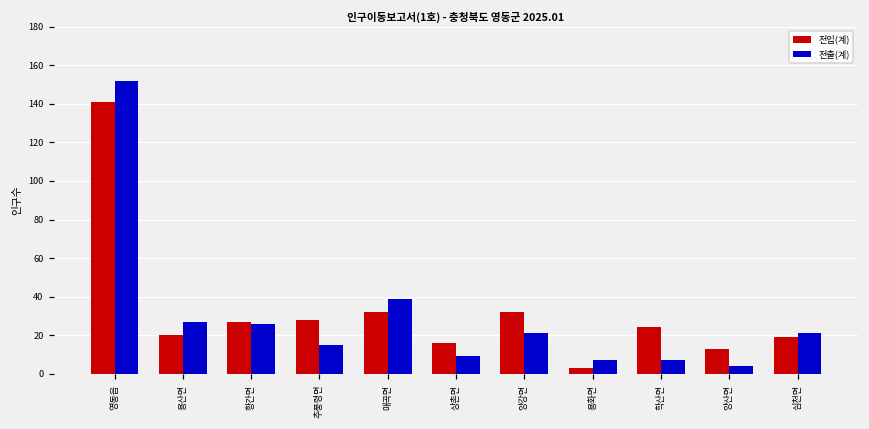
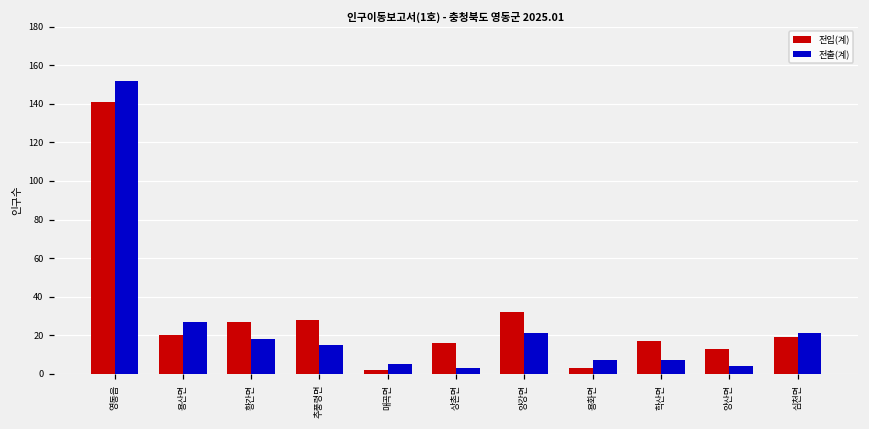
  {
    "전입(계)": {
      "영동읍": 141,
      "용산면": 20,
      "황간면": 27,
      "추풍령면": 28,
-     "매곡면": 32,
+     "매곡면": 2,
      "상촌면": 16,
      "양강면": 32,
      "용화면": 3,
-     "학산면": 24,
+     "학산면": 17,
      "양산면": 13,
      "심천면": 19
    },
    "전출(계)": {
      "영동읍": 152,
      "용산면": 27,
-     "황간면": 26,
+     "황간면": 18,
      "추풍령면": 15,
-     "매곡면": 39,
-     "상촌면": 9,
+     "매곡면": 5,
+     "상촌면": 3,
      "양강면": 21,
      "용화면": 7,
      "학산면": 7,
      "양산면": 4,
      "심천면": 21
    }
  }
